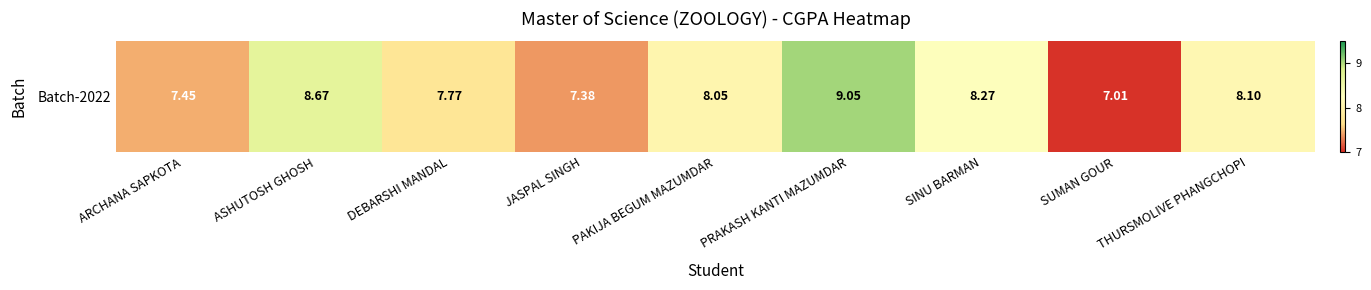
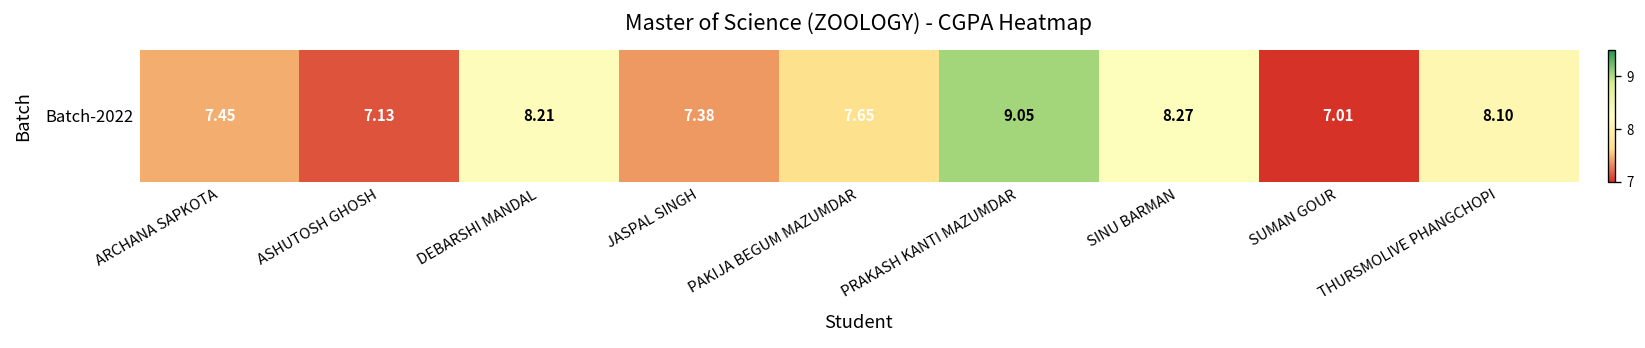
  {
    "Batch-2022": {
      "ARCHANA SAPKOTA": 7.45,
-     "ASHUTOSH GHOSH": 8.67,
-     "DEBARSHI MANDAL": 7.77,
+     "ASHUTOSH GHOSH": 7.13,
+     "DEBARSHI MANDAL": 8.21,
      "JASPAL SINGH": 7.38,
-     "PAKIJA BEGUM MAZUMDAR": 8.05,
+     "PAKIJA BEGUM MAZUMDAR": 7.65,
      "PRAKASH KANTI MAZUMDAR": 9.05,
      "SINU BARMAN": 8.27,
      "SUMAN GOUR": 7.01,
      "THURSMOLIVE PHANGCHOPI": 8.10
    }
  }
